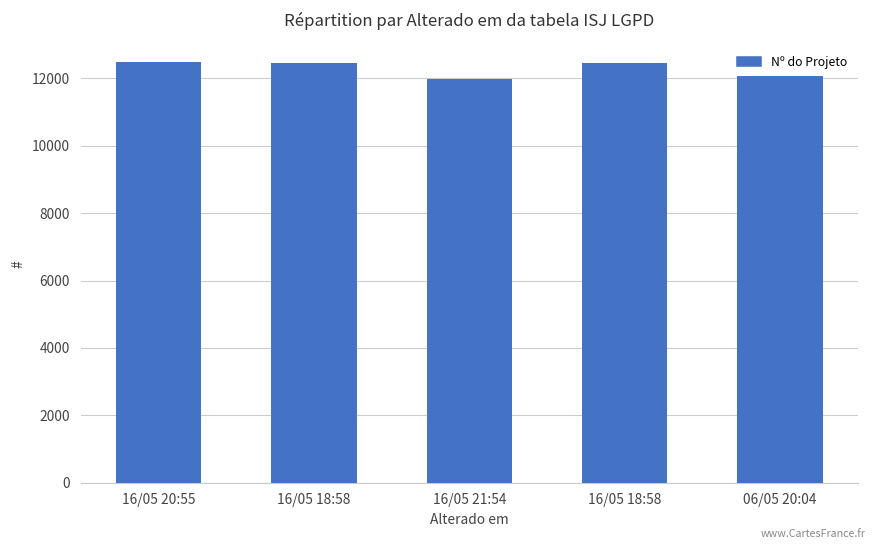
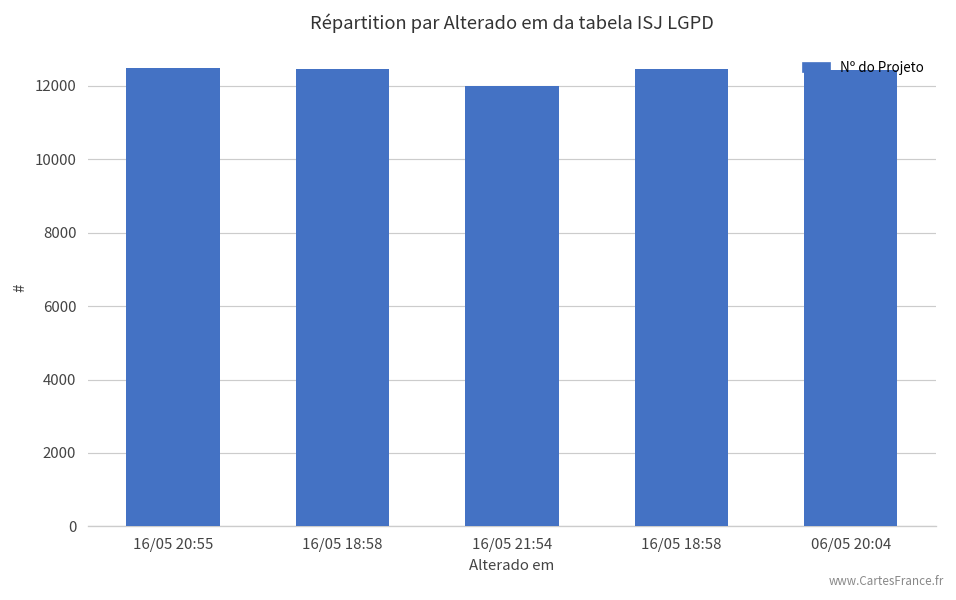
  {
    "16/05 20:55": 12500,
    "16/05 21:54": 12000,
-   "06/05 20:04": 12100
+   "06/05 20:04": 12400
  }
